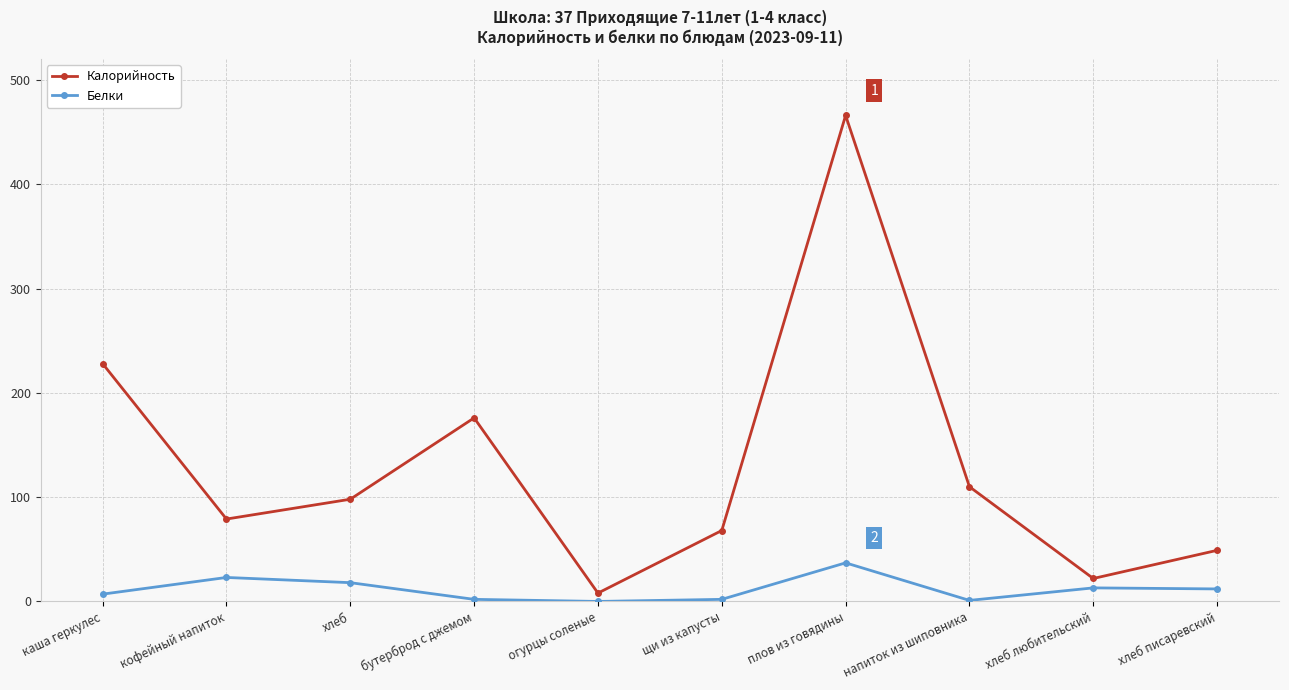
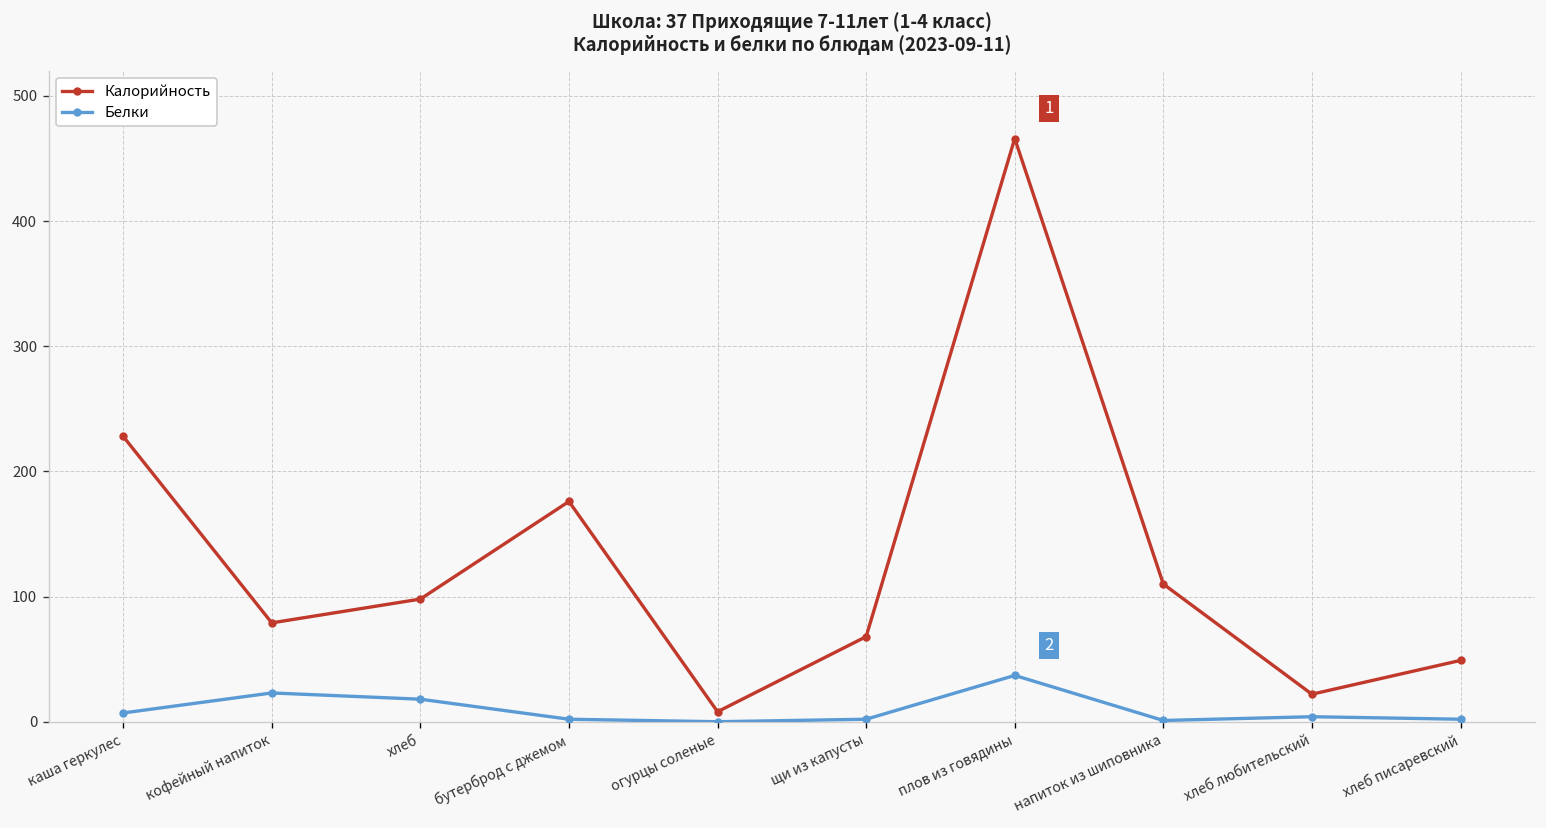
  {
    "Калорийность": {
      "каша геркулес": 228,
      "кофейный напиток": 79,
      "хлеб": 98,
      "бутерброд с джемом": 176,
      "огурцы соленые": 8,
      "щи из капусты": 68,
      "плов из говядины": 466,
      "напиток из шиповника": 110,
      "хлеб любительский": 22,
      "хлеб писаревский": 49
    },
    "Белки": {
      "каша геркулес": 7,
      "кофейный напиток": 23,
      "хлеб": 18,
      "бутерброд с джемом": 2,
      "огурцы соленые": 0,
      "щи из капусты": 2,
      "плов из говядины": 37,
      "напиток из шиповника": 1,
-     "хлеб любительский": 13,
-     "хлеб писаревский": 12
+     "хлеб любительский": 4,
+     "хлеб писаревский": 2
    }
  }
